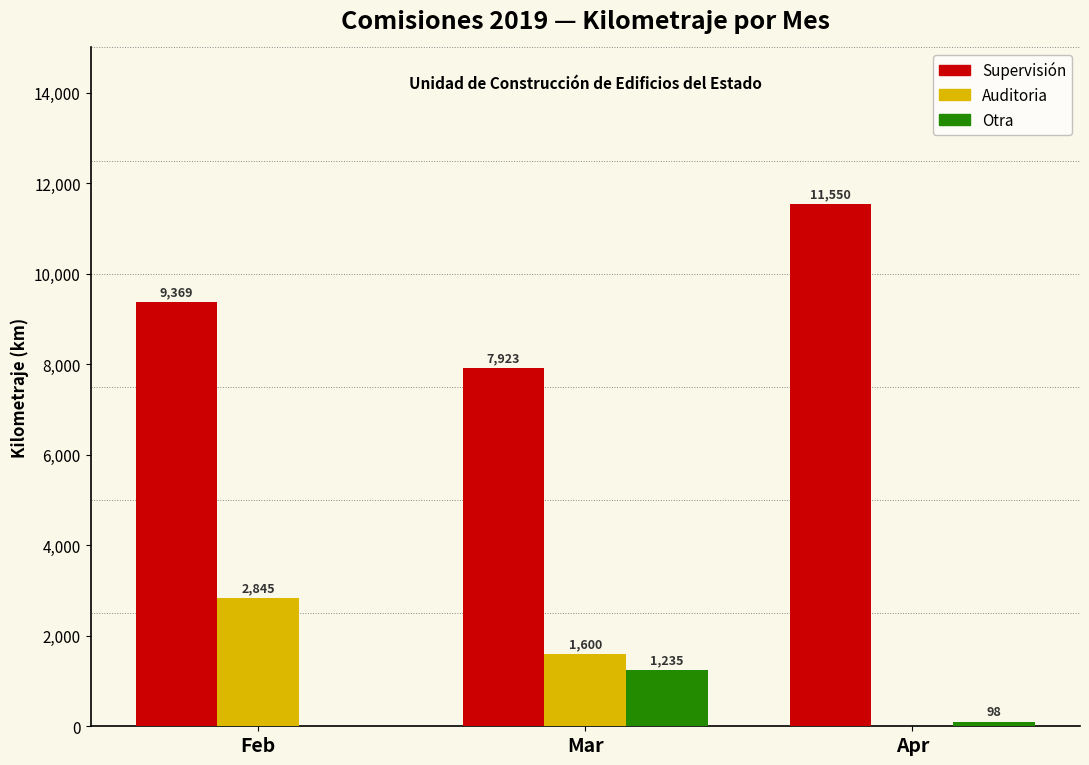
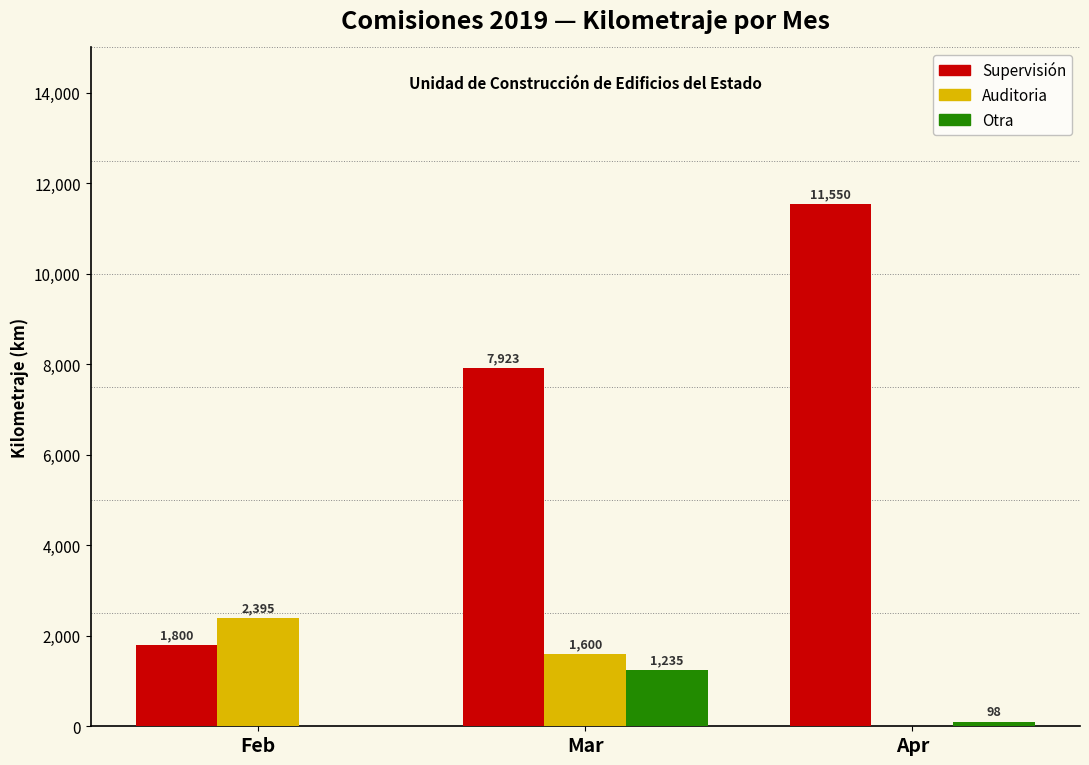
  {
    "Supervisión": {
-     "Feb": "9,369",
+     "Feb": "1,800",
      "Mar": "7,923",
      "Apr": "11,550"
    },
    "Auditoria": {
-     "Feb": "2,845",
+     "Feb": "2,395",
      "Mar": "1,600"
    },
    "Otra": {
      "Mar": "1,235",
      "Apr": "98"
    }
  }
